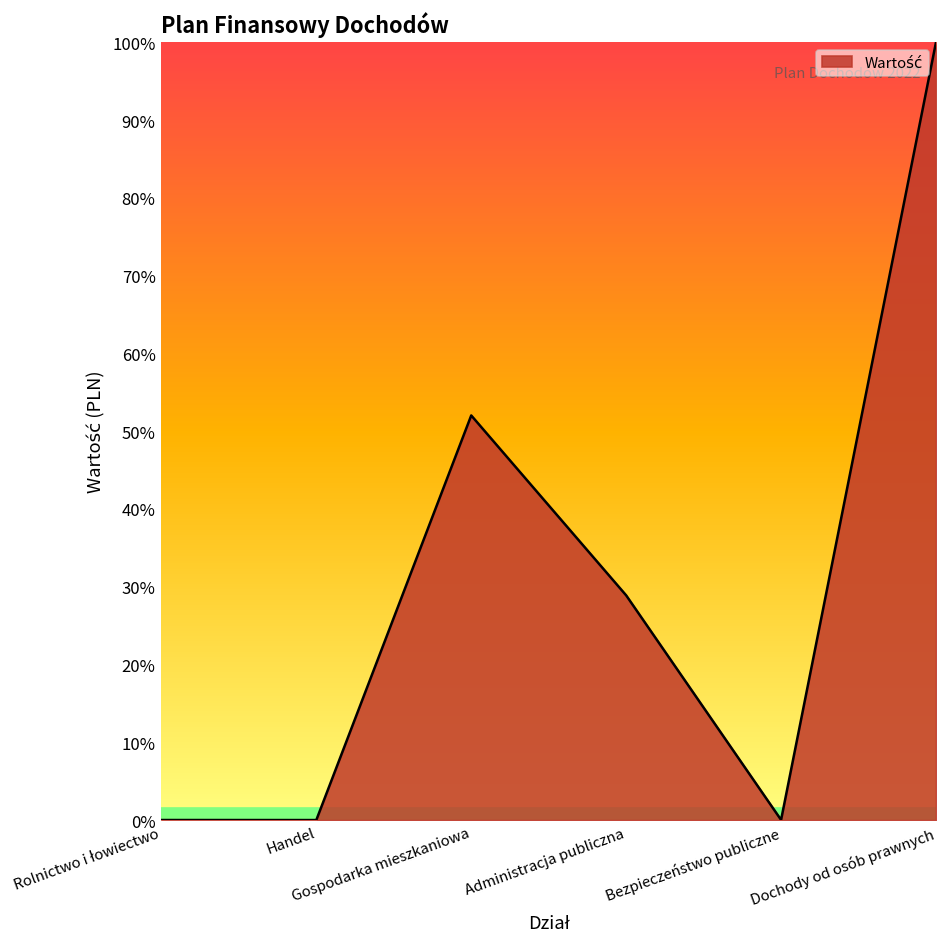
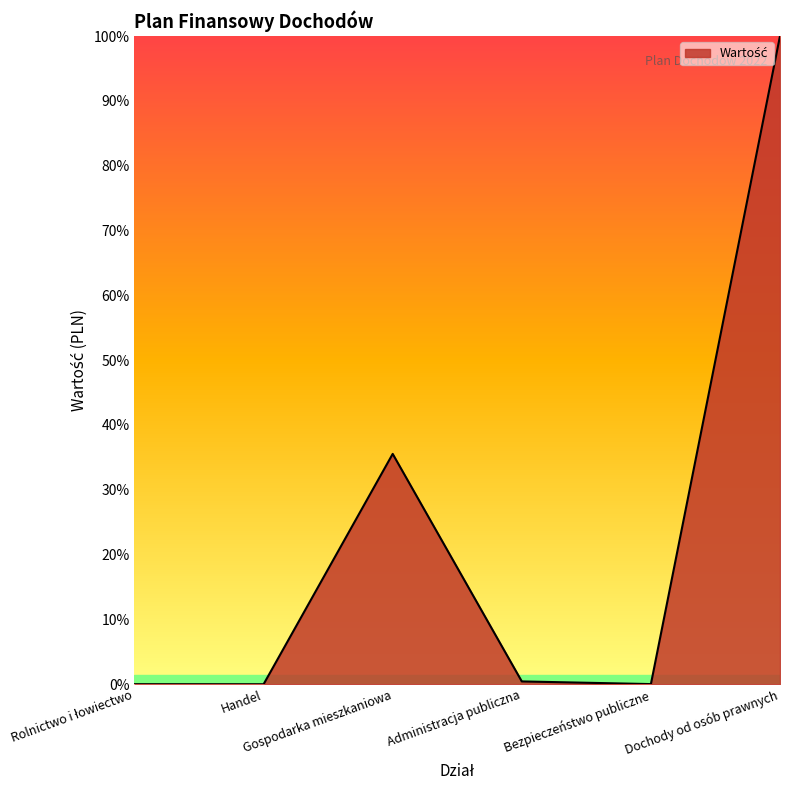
  {
    "Rolnictwo i łowiectwo": "0%",
    "Handel": "0%",
-   "Gospodarka mieszkaniowa": "52%",
-   "Administracja publiczna": "29%",
+   "Gospodarka mieszkaniowa": "36%",
+   "Administracja publiczna": "0%",
    "Bezpieczeństwo publiczne": "0%"
  }
